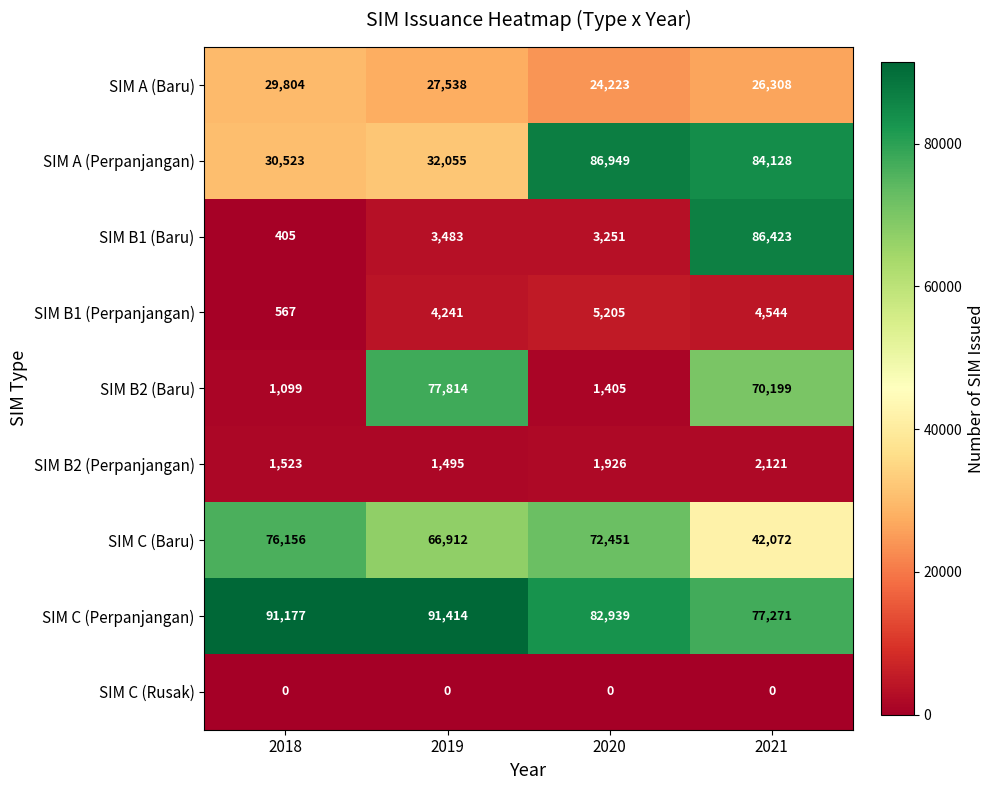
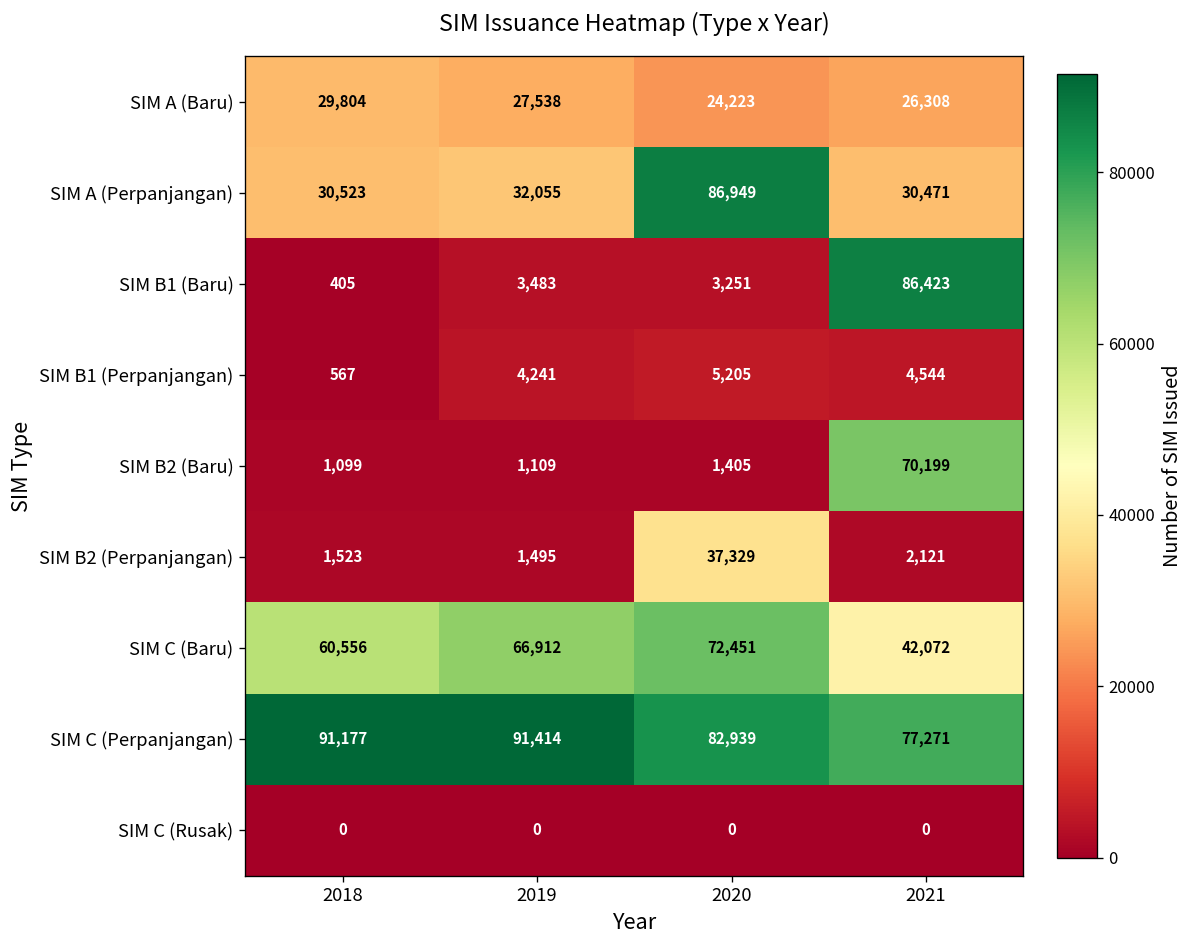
  {
    "SIM A (Baru)": {
      "2018": "29,804",
      "2019": "27,538",
      "2020": "24,223",
      "2021": "26,308"
    },
    "SIM A (Perpanjangan)": {
      "2018": "30,523",
      "2019": "32,055",
      "2020": "86,949",
-     "2021": "84,128"
+     "2021": "30,471"
    },
    "SIM B1 (Baru)": {
      "2018": "405",
      "2019": "3,483",
      "2020": "3,251",
      "2021": "86,423"
    },
    "SIM B1 (Perpanjangan)": {
      "2018": "567",
      "2019": "4,241",
      "2020": "5,205",
      "2021": "4,544"
    },
    "SIM B2 (Baru)": {
      "2018": "1,099",
-     "2019": "77,814",
+     "2019": "1,109",
      "2020": "1,405",
      "2021": "70,199"
    },
    "SIM B2 (Perpanjangan)": {
      "2018": "1,523",
      "2019": "1,495",
-     "2020": "1,926",
+     "2020": "37,329",
      "2021": "2,121"
    },
    "SIM C (Baru)": {
-     "2018": "76,156",
+     "2018": "60,556",
      "2019": "66,912",
      "2020": "72,451",
      "2021": "42,072"
    },
    "SIM C (Perpanjangan)": {
      "2018": "91,177",
      "2019": "91,414",
      "2020": "82,939",
      "2021": "77,271"
    },
    "SIM C (Rusak)": {
      "2018": "0",
      "2019": "0",
      "2020": "0",
      "2021": "0"
    }
  }
